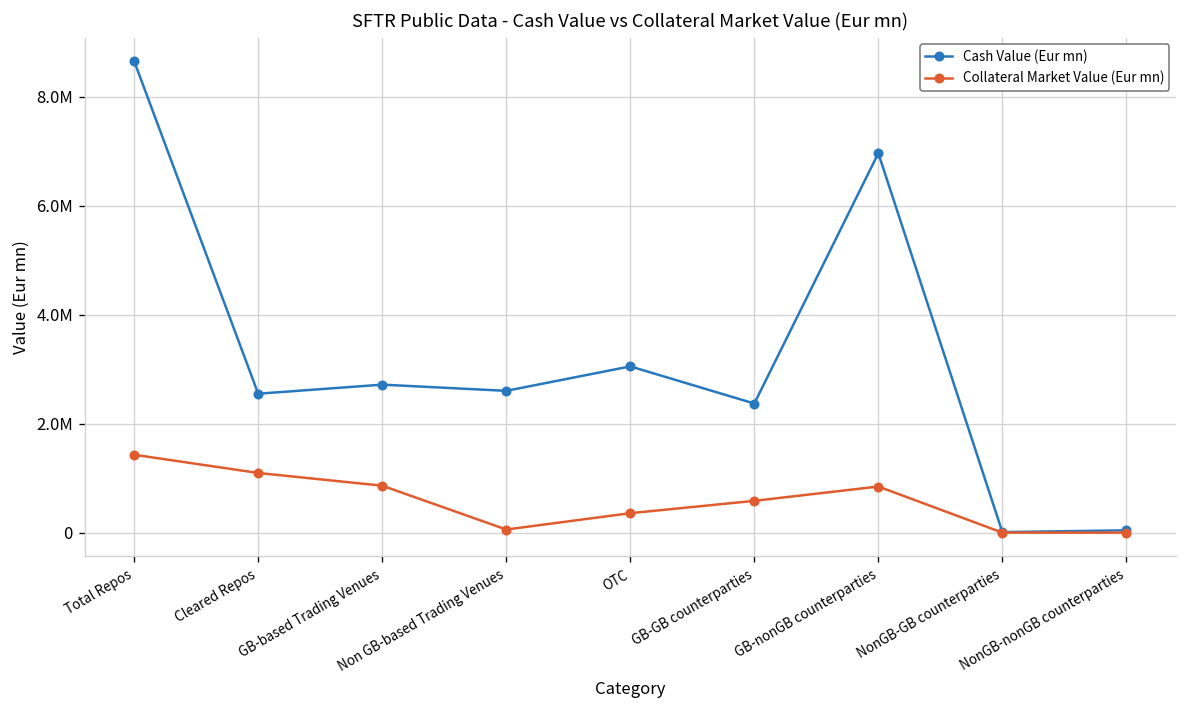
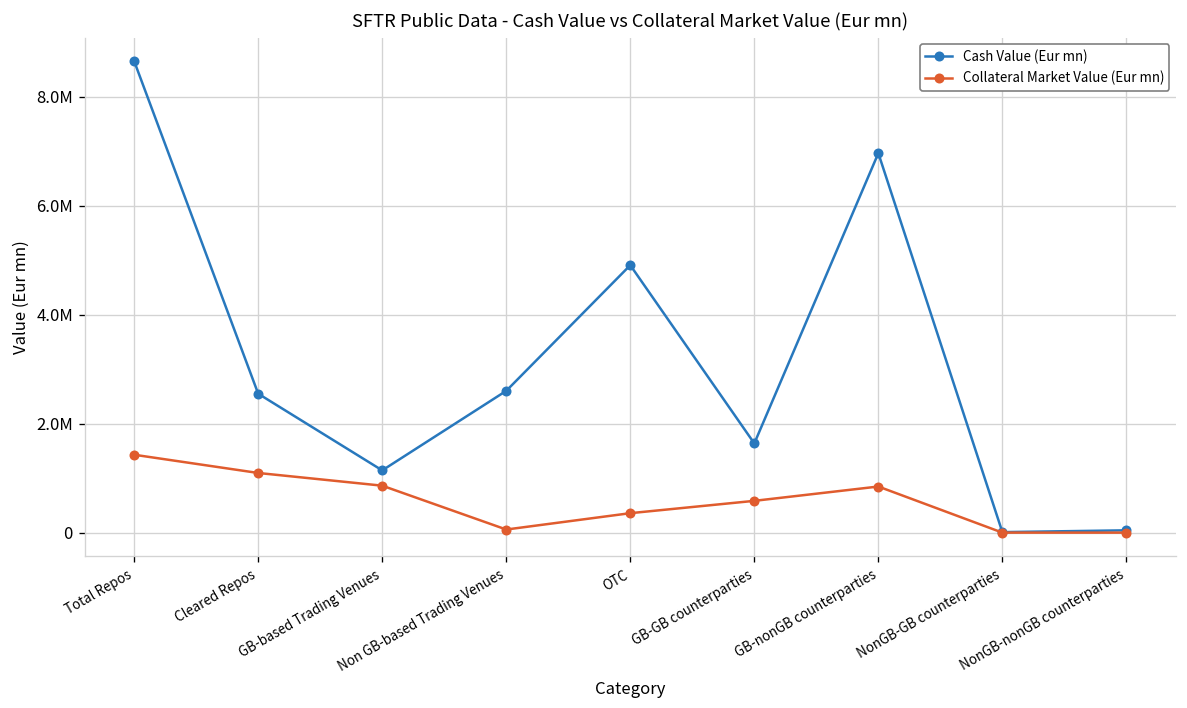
  {
    "Cash Value (Eur mn)": {
      "Total Repos": 8700000,
      "Cleared Repos": 2600000,
-     "GB-based Trading Venues": 2700000,
+     "GB-based Trading Venues": 1100000,
      "Non GB-based Trading Venues": 2600000,
-     "OTC": 3100000,
-     "GB-GB counterparties": 2400000,
+     "OTC": 4900000,
+     "GB-GB counterparties": 1600000,
      "GB-nonGB counterparties": 7000000
    },
    "Collateral Market Value (Eur mn)": {
      "Total Repos": 1400000,
      "Cleared Repos": 1100000,
      "GB-based Trading Venues": 900000,
      "Non GB-based Trading Venues": 100000,
      "OTC": 400000,
      "GB-GB counterparties": 600000,
      "GB-nonGB counterparties": 800000
    }
  }
